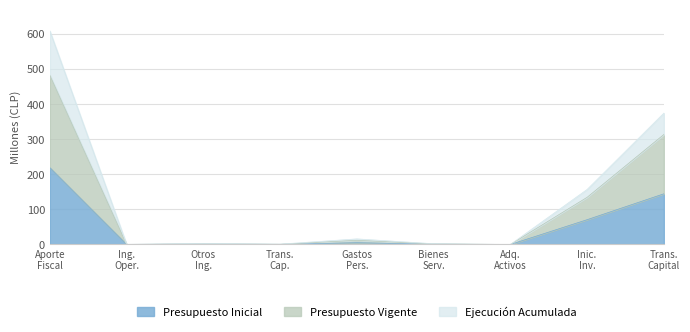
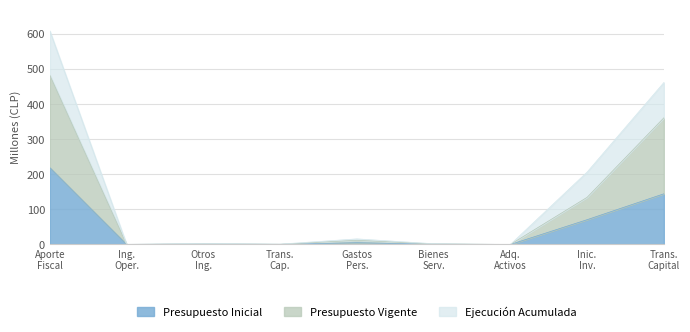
  {
    "Presupuesto Inicial": {
      "Aporte Fiscal": 220,
      "Inic. Inv.": 70,
      "Trans. Capital": 140
    },
    "Presupuesto Vigente": {
      "Aporte Fiscal": 260,
      "Inic. Inv.": 60,
-     "Trans. Capital": 170
+     "Trans. Capital": 220
    },
    "Ejecución Acumulada": {
      "Aporte Fiscal": 130,
-     "Inic. Inv.": 20,
-     "Trans. Capital": 60
+     "Inic. Inv.": 70,
+     "Trans. Capital": 100
    }
  }
